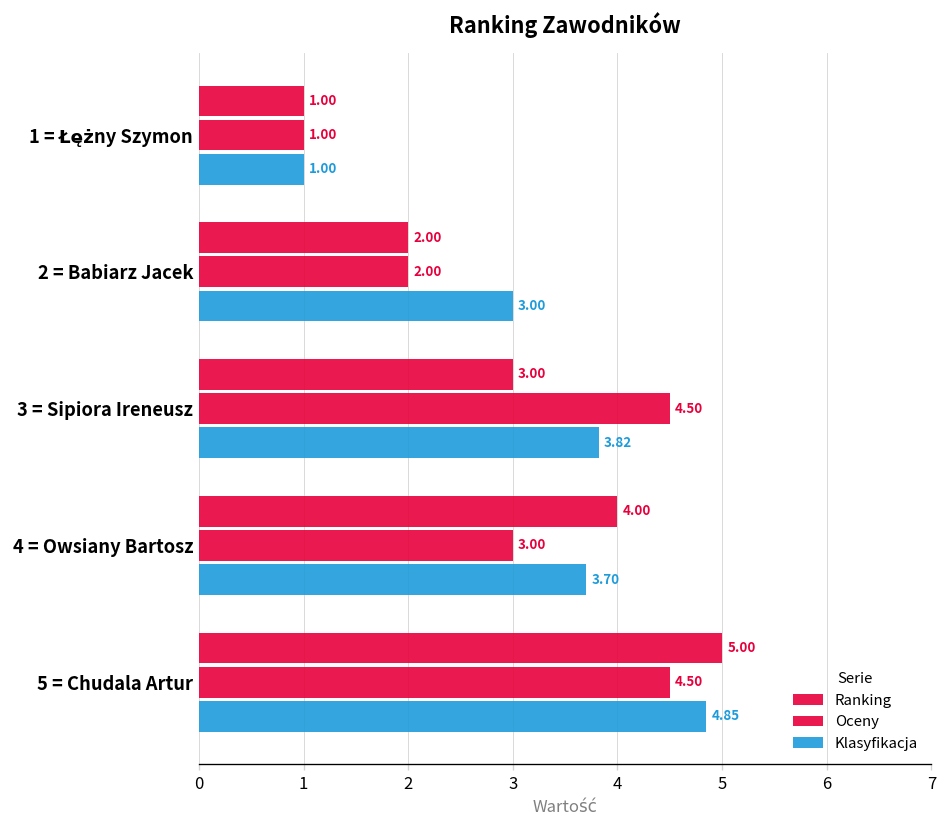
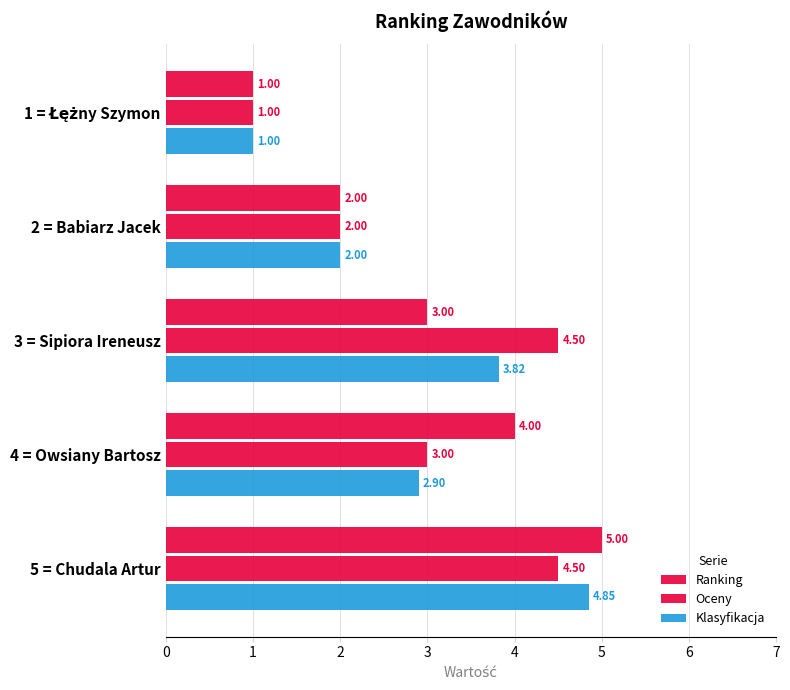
  {
    "Klasyfikacja": {
      "1 = Łężny Szymon": 1.00,
-     "2 = Babiarz Jacek": 3.00,
+     "2 = Babiarz Jacek": 2.00,
      "3 = Sipiora Ireneusz": 3.82,
-     "4 = Owsiany Bartosz": 3.70,
+     "4 = Owsiany Bartosz": 2.90,
      "5 = Chudala Artur": 4.85
    }
  }
